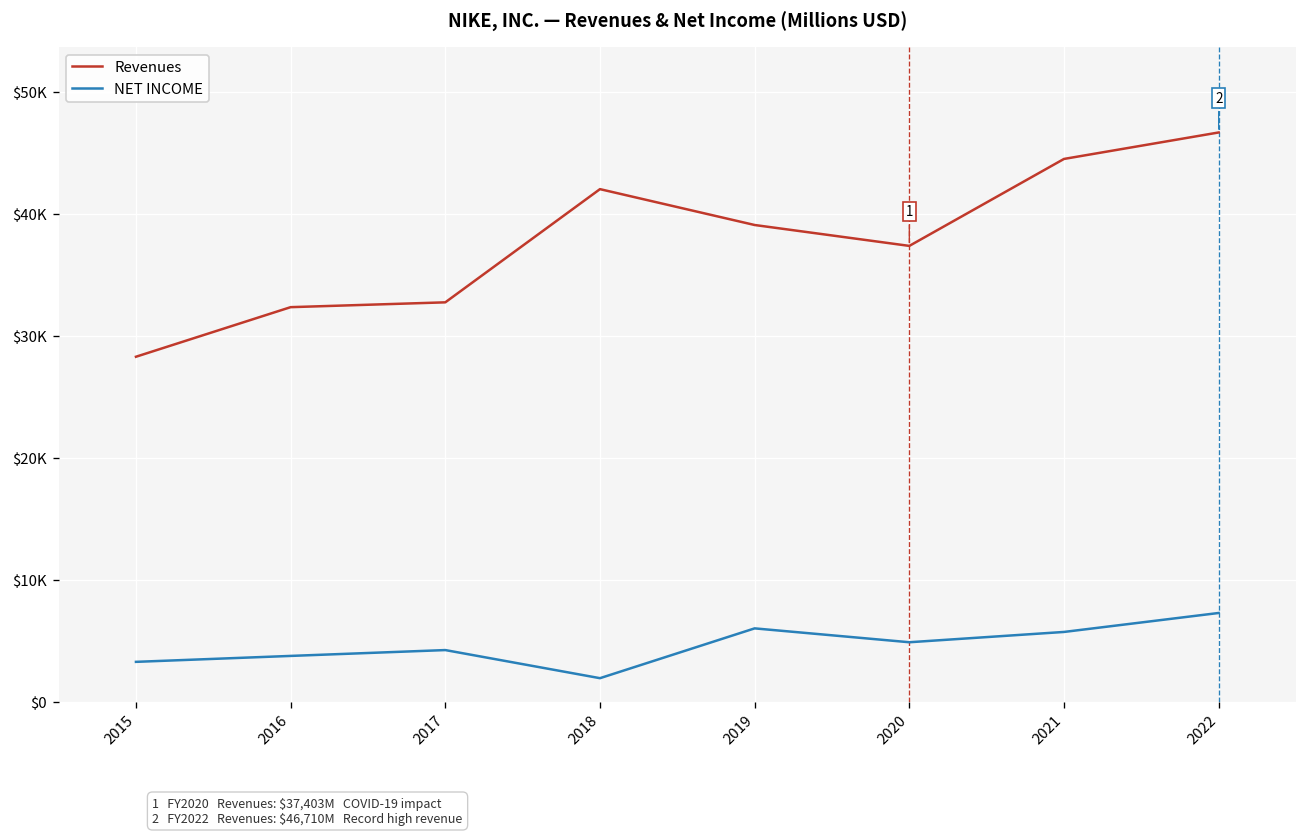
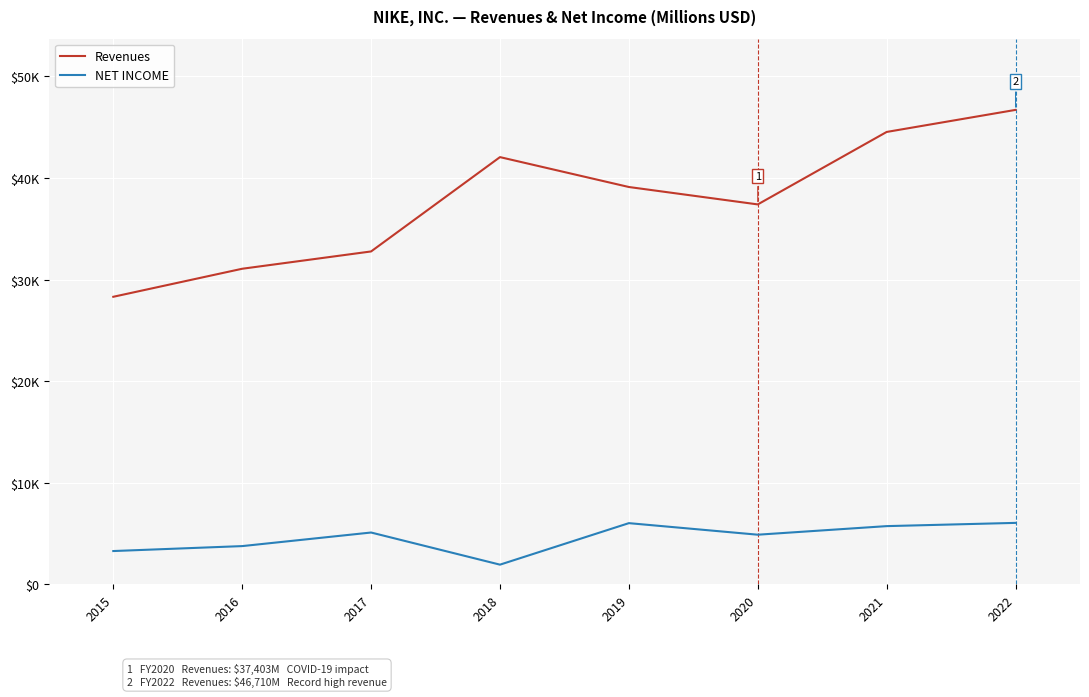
  {
    "Revenues": {
      "2015": "$28300",
-     "2016": "$32400",
+     "2016": "$31100",
      "2017": "$32800",
      "2018": "$42100",
      "2019": "$39100",
      "2021": "$44500"
    },
    "NET INCOME": {
      "2015": "$3300",
      "2016": "$3800",
-     "2017": "$4200",
+     "2017": "$5100",
      "2018": "$1900",
      "2019": "$6000",
      "2020": "$4900",
      "2021": "$5700",
-     "2022": "$7300"
+     "2022": "$6000"
    }
  }
